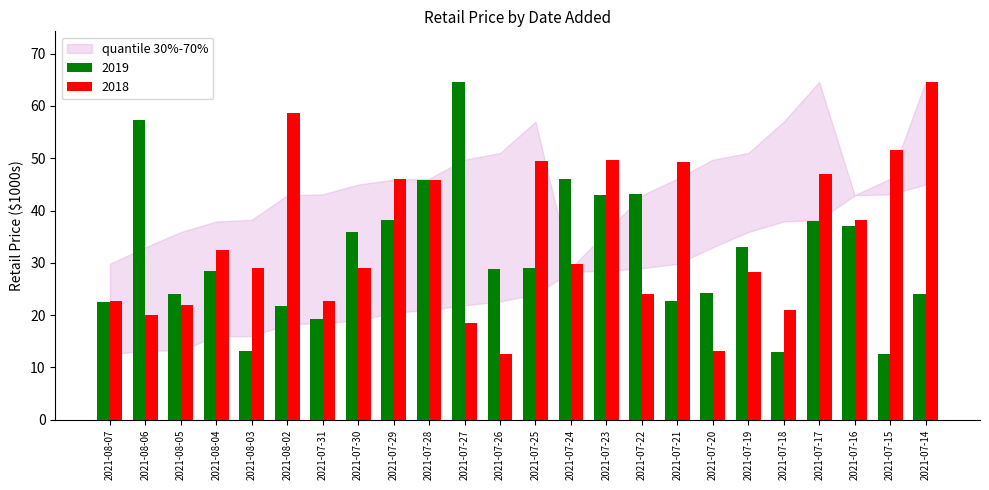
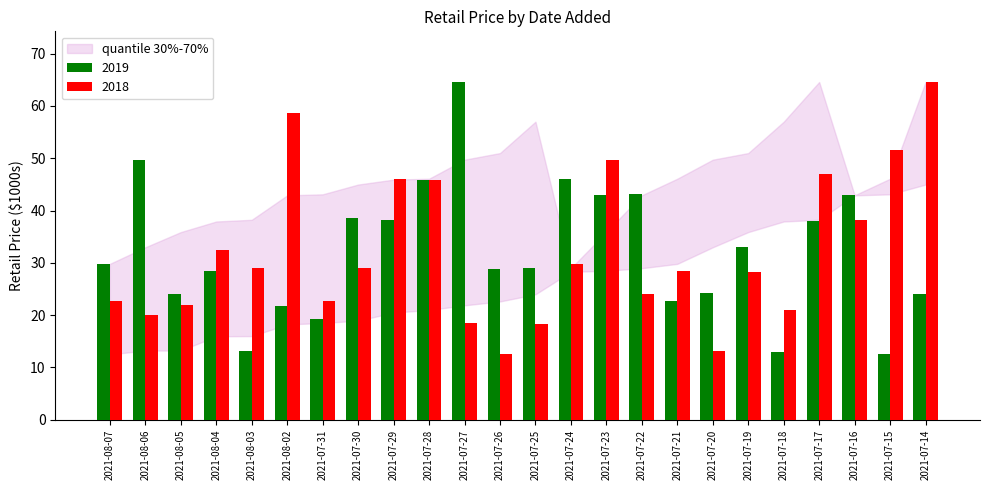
  {
    "2019": {
-     "2021-08-07": 23,
-     "2021-08-06": 57,
+     "2021-08-07": 30,
+     "2021-08-06": 50,
      "2021-08-05": 24,
      "2021-08-04": 28,
      "2021-08-03": 13,
      "2021-08-02": 22,
      "2021-07-31": 19,
-     "2021-07-30": 36,
+     "2021-07-30": 39,
      "2021-07-29": 38,
      "2021-07-28": 46,
      "2021-07-27": 65,
      "2021-07-26": 29,
      "2021-07-25": 29,
      "2021-07-24": 46,
      "2021-07-23": 43,
      "2021-07-22": 43,
      "2021-07-21": 23,
      "2021-07-20": 24,
      "2021-07-19": 33,
      "2021-07-18": 13,
      "2021-07-17": 38,
-     "2021-07-16": 37,
+     "2021-07-16": 43,
      "2021-07-15": 13,
      "2021-07-14": 24
    },
    "2018": {
      "2021-08-07": 23,
      "2021-08-06": 20,
      "2021-08-05": 22,
      "2021-08-04": 33,
      "2021-08-03": 29,
      "2021-08-02": 59,
      "2021-07-31": 23,
      "2021-07-30": 29,
      "2021-07-29": 46,
      "2021-07-28": 46,
      "2021-07-27": 19,
      "2021-07-26": 12,
-     "2021-07-25": 50,
+     "2021-07-25": 18,
      "2021-07-24": 30,
      "2021-07-23": 50,
      "2021-07-22": 24,
-     "2021-07-21": 49,
+     "2021-07-21": 28,
      "2021-07-20": 13,
      "2021-07-19": 28,
      "2021-07-18": 21,
      "2021-07-17": 47,
      "2021-07-16": 38,
      "2021-07-15": 52,
      "2021-07-14": 65
    }
  }
